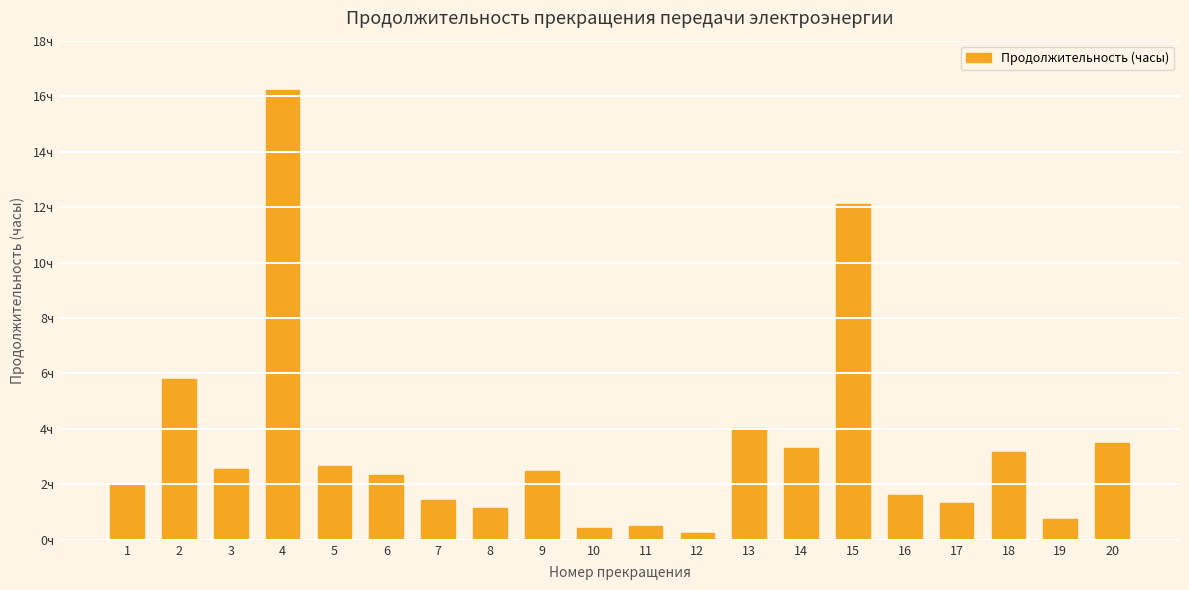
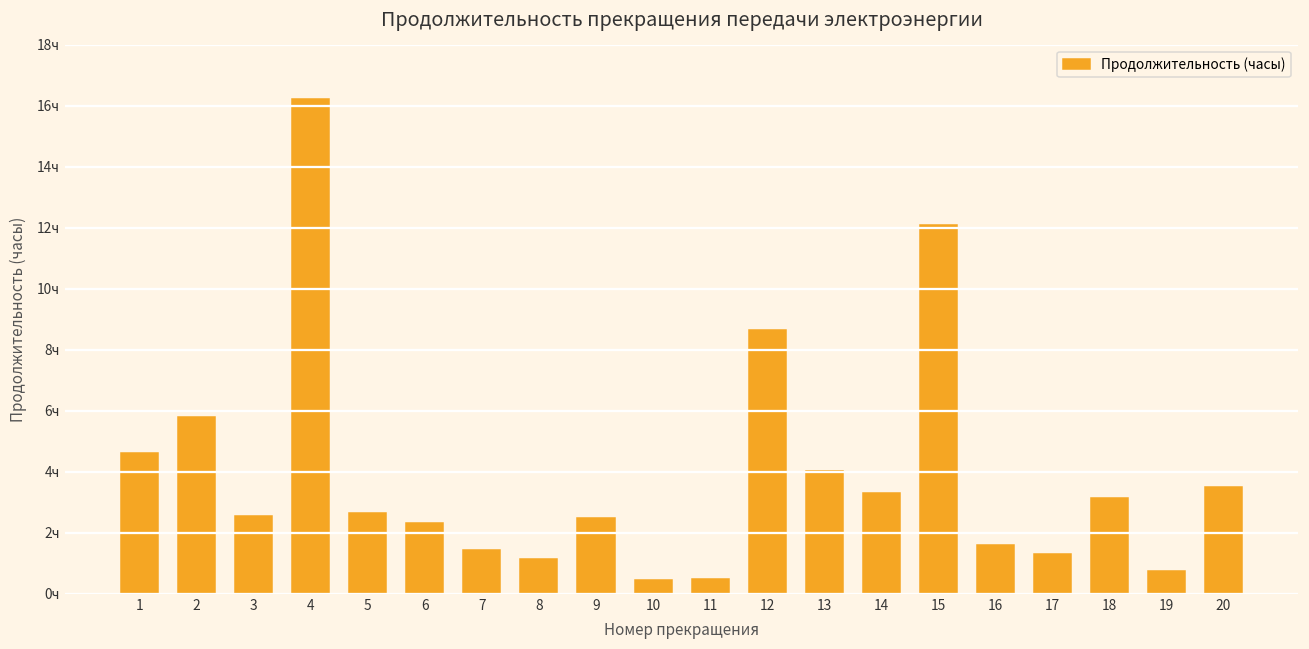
  {
-   "1": "2.0ч",
+   "1": "4.6ч",
    "2": "5.8ч",
    "3": "2.6ч",
    "4": "16.2ч",
    "5": "2.7ч",
    "6": "2.3ч",
    "7": "1.5ч",
    "8": "1.2ч",
    "9": "2.5ч",
    "10": "0.4ч",
    "11": "0.5ч",
-   "12": "0.2ч",
+   "12": "8.7ч",
    "13": "4.0ч",
    "14": "3.3ч",
    "15": "12.1ч",
    "16": "1.6ч",
    "17": "1.3ч",
    "18": "3.2ч",
    "19": "0.7ч",
    "20": "3.5ч"
  }
